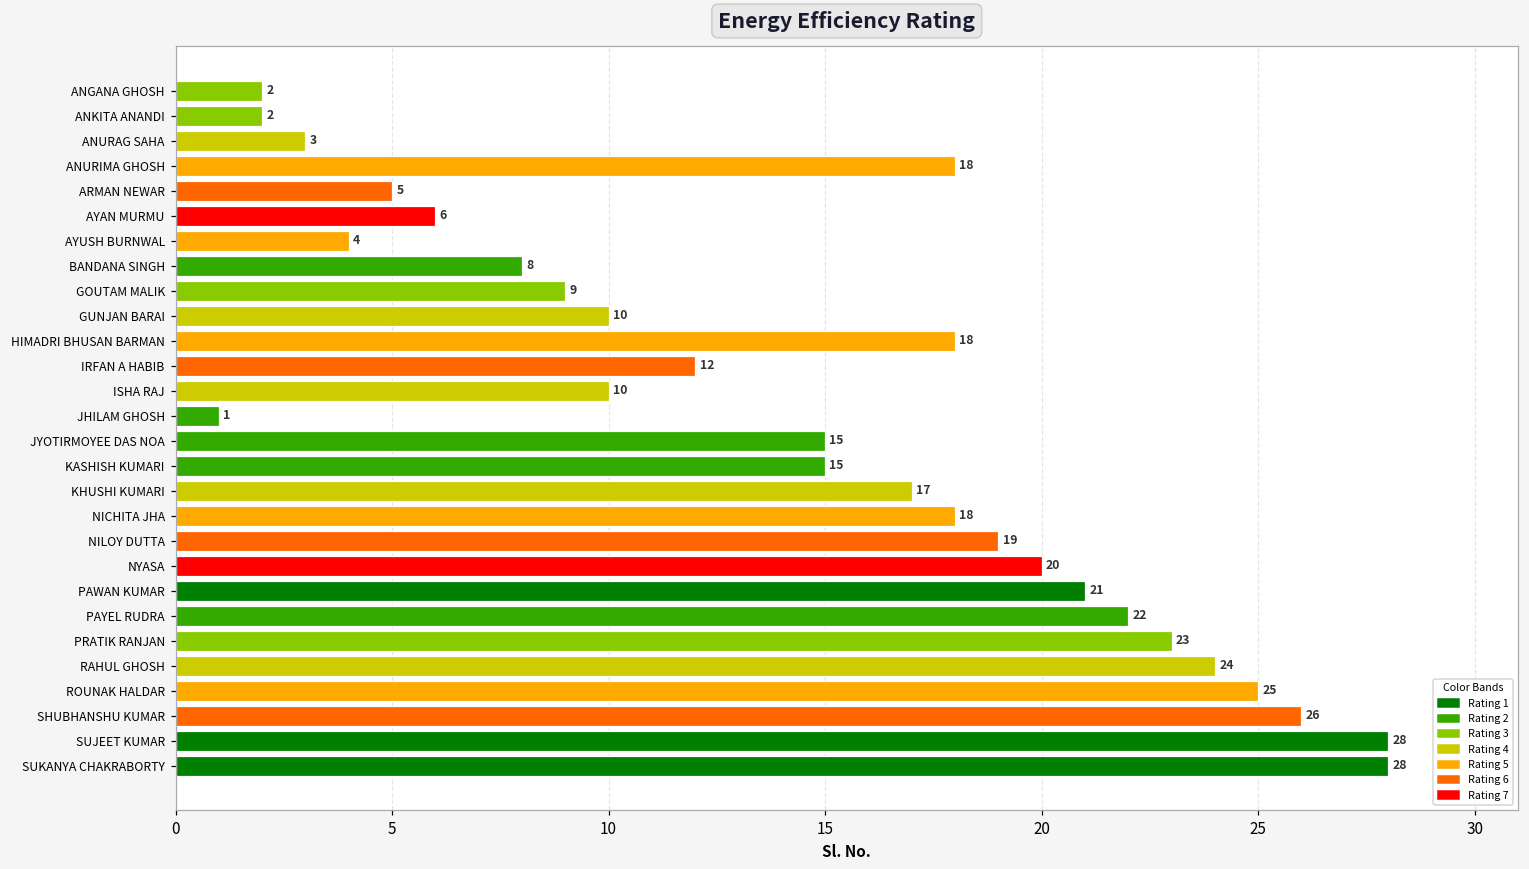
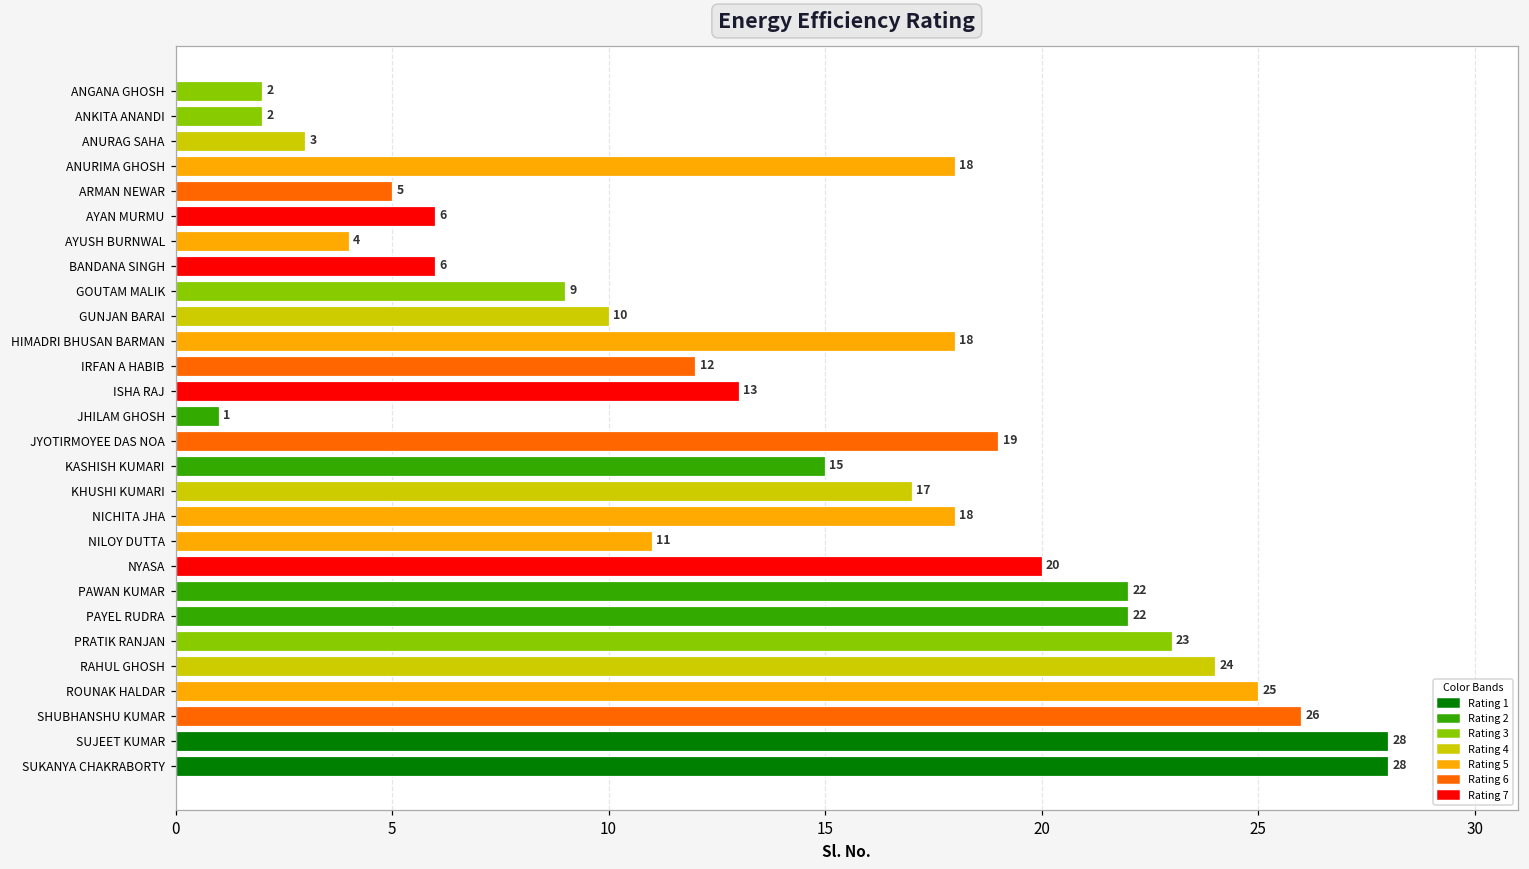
  {
    "ANGANA GHOSH": 2,
    "ANKITA ANANDI": 2,
    "ANURAG SAHA": 3,
    "ANURIMA GHOSH": 18,
    "ARMAN NEWAR": 5,
    "AYAN MURMU": 6,
    "AYUSH BURNWAL": 4,
-   "BANDANA SINGH": 8,
+   "BANDANA SINGH": 6,
    "GOUTAM MALIK": 9,
    "GUNJAN BARAI": 10,
    "HIMADRI BHUSAN BARMAN": 18,
    "IRFAN A HABIB": 12,
-   "ISHA RAJ": 10,
+   "ISHA RAJ": 13,
    "JHILAM GHOSH": 1,
-   "JYOTIRMOYEE DAS NOA": 15,
+   "JYOTIRMOYEE DAS NOA": 19,
    "KASHISH KUMARI": 15,
    "KHUSHI KUMARI": 17,
    "NICHITA JHA": 18,
-   "NILOY DUTTA": 19,
+   "NILOY DUTTA": 11,
    "NYASA": 20,
-   "PAWAN KUMAR": 21,
+   "PAWAN KUMAR": 22,
    "PAYEL RUDRA": 22,
    "PRATIK RANJAN": 23,
    "RAHUL GHOSH": 24,
    "ROUNAK HALDAR": 25,
    "SHUBHANSHU KUMAR": 26,
    "SUJEET KUMAR": 28,
    "SUKANYA CHAKRABORTY": 28
  }
